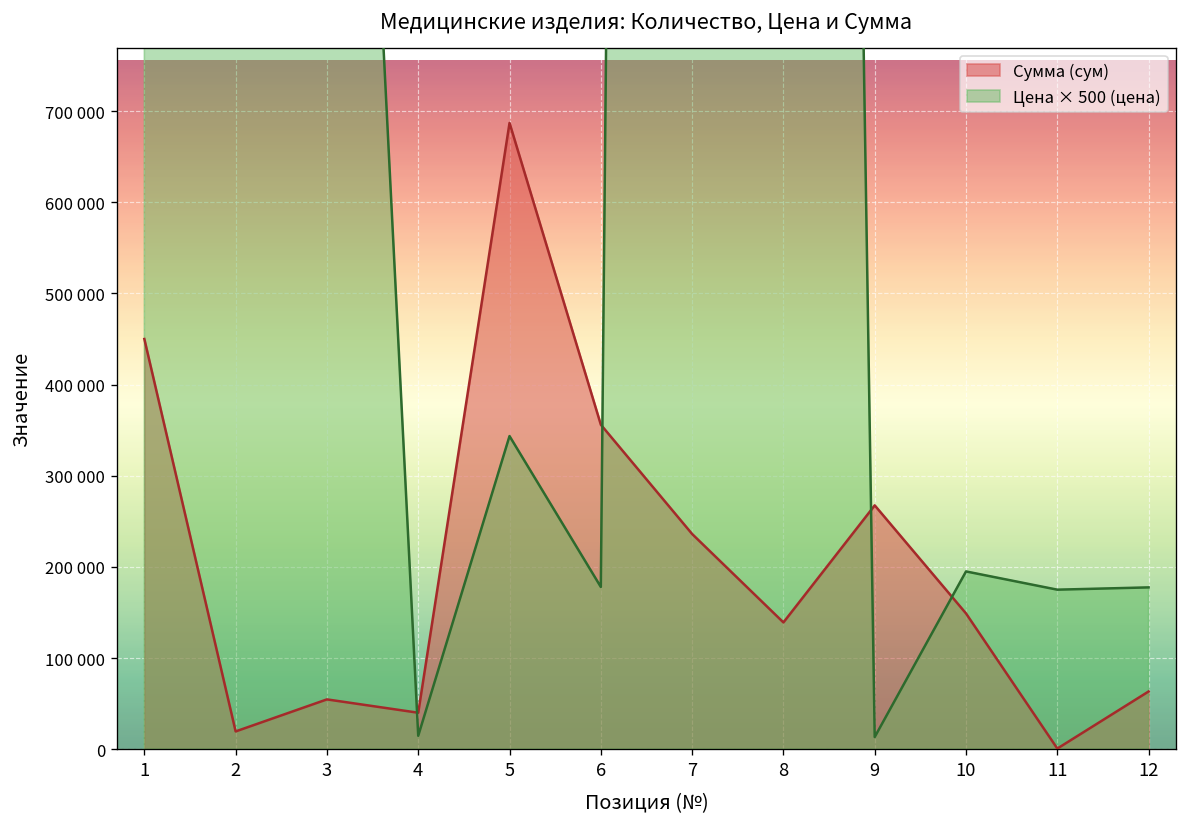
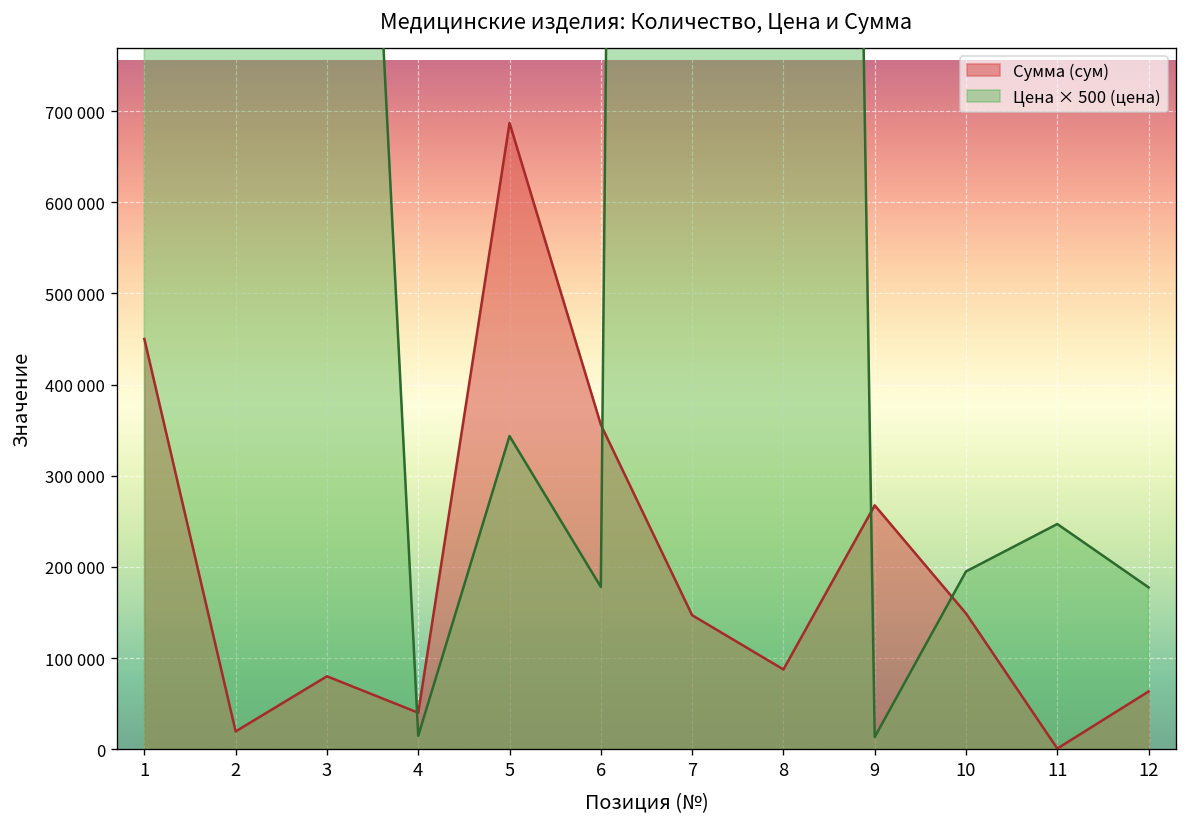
  {
    "Сумма (сум)": {
      "1": 450000,
      "2": 20000,
-     "3": 50000,
+     "3": 80000,
      "4": 40000,
      "5": 690000,
      "6": 360000,
-     "7": 240000,
-     "8": 140000,
+     "7": 150000,
+     "8": 90000,
      "9": 270000,
      "10": 150000,
      "11": 0,
      "12": 60000
    },
    "Цена × 500 (цена)": {
      "4": 10000,
      "5": 340000,
      "6": 180000,
      "9": 10000,
      "10": 200000,
-     "11": 180000,
+     "11": 250000,
      "12": 180000
    }
  }
